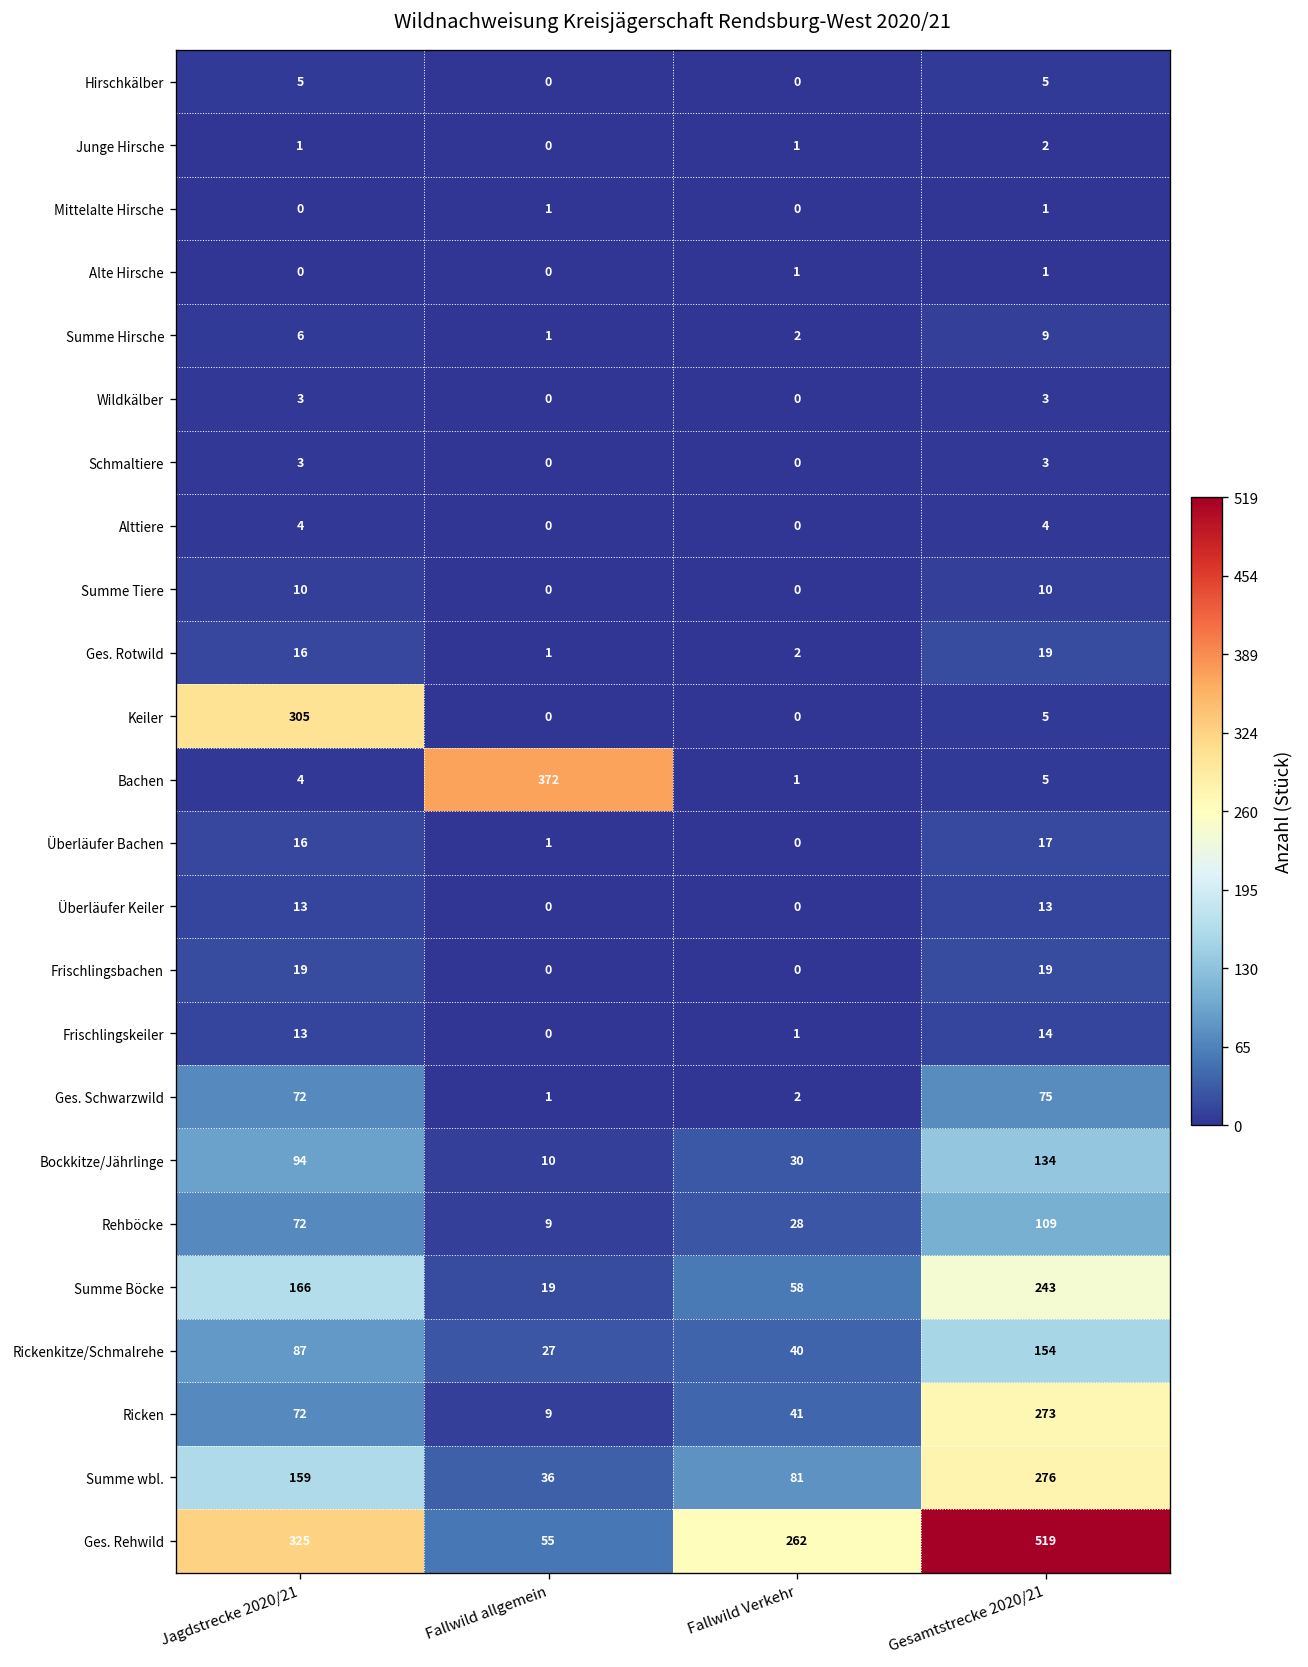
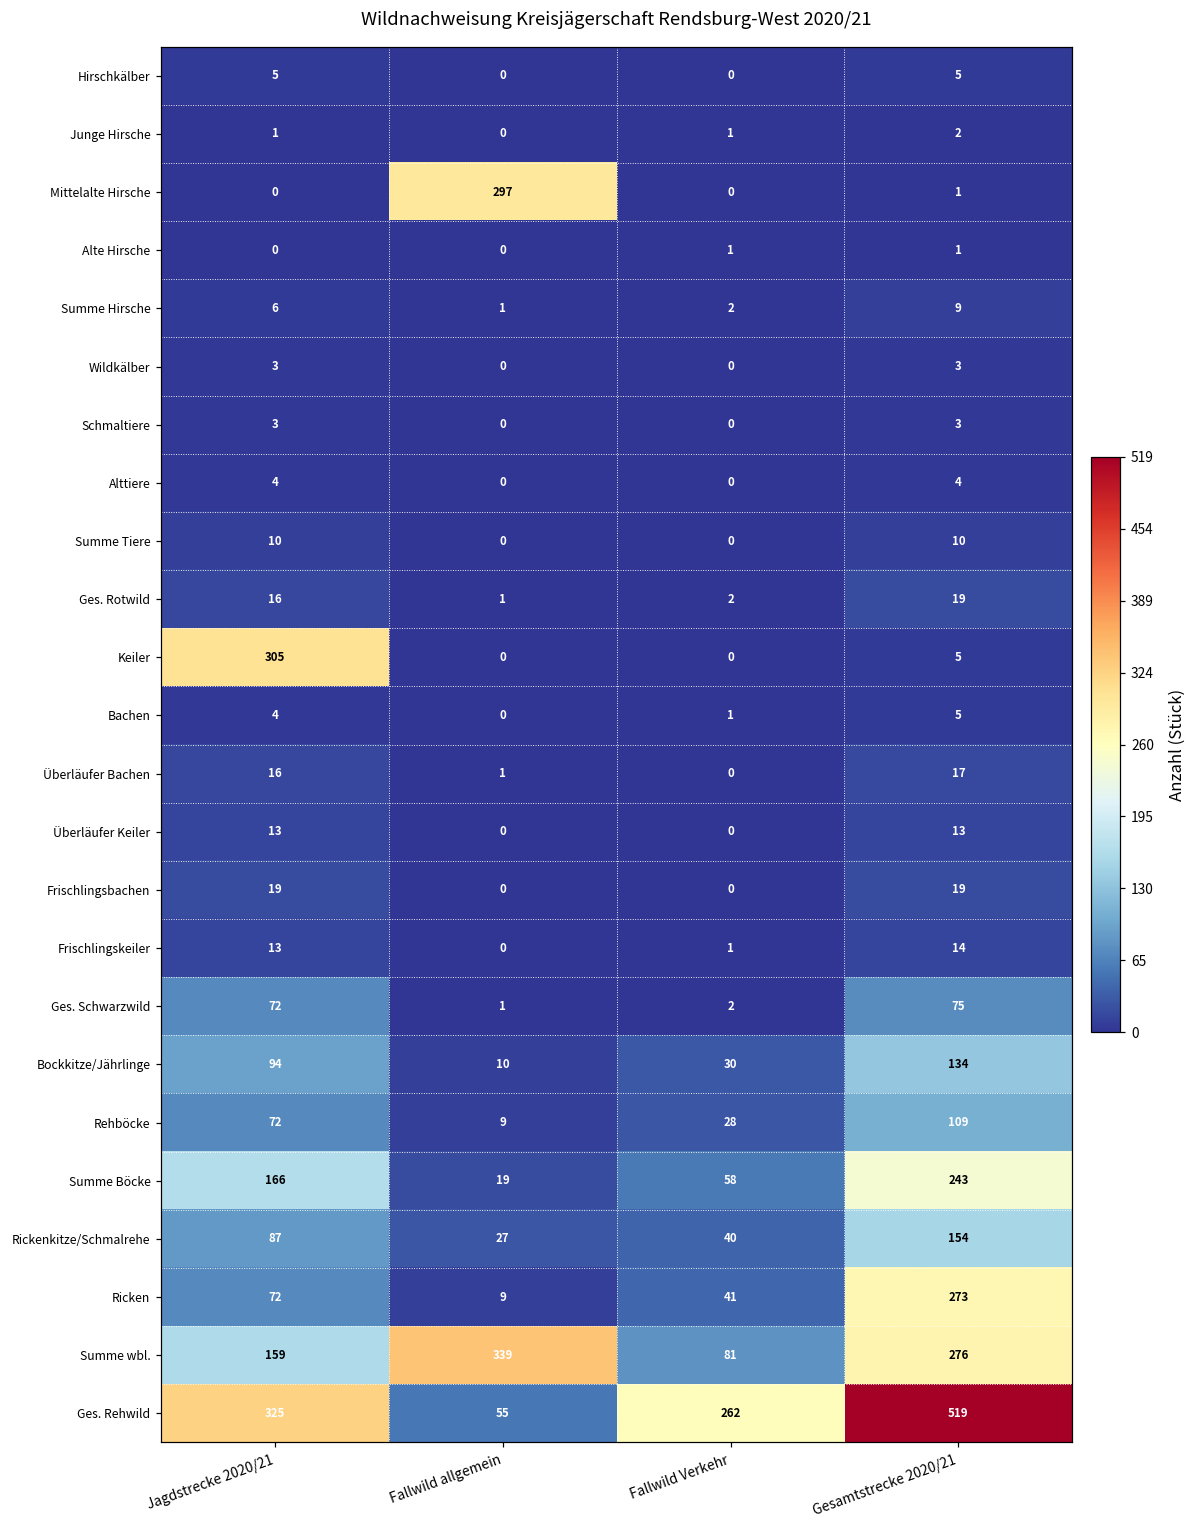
  {
    "Hirschkälber": {
      "Jagdstrecke 2020/21": 5,
      "Fallwild allgemein": 0,
      "Fallwild Verkehr": 0,
      "Gesamtstrecke 2020/21": 5
    },
    "Junge Hirsche": {
      "Jagdstrecke 2020/21": 1,
      "Fallwild allgemein": 0,
      "Fallwild Verkehr": 1,
      "Gesamtstrecke 2020/21": 2
    },
    "Mittelalte Hirsche": {
      "Jagdstrecke 2020/21": 0,
-     "Fallwild allgemein": 1,
+     "Fallwild allgemein": 297,
      "Fallwild Verkehr": 0,
      "Gesamtstrecke 2020/21": 1
    },
    "Alte Hirsche": {
      "Jagdstrecke 2020/21": 0,
      "Fallwild allgemein": 0,
      "Fallwild Verkehr": 1,
      "Gesamtstrecke 2020/21": 1
    },
    "Summe Hirsche": {
      "Jagdstrecke 2020/21": 6,
      "Fallwild allgemein": 1,
      "Fallwild Verkehr": 2,
      "Gesamtstrecke 2020/21": 9
    },
    "Wildkälber": {
      "Jagdstrecke 2020/21": 3,
      "Fallwild allgemein": 0,
      "Fallwild Verkehr": 0,
      "Gesamtstrecke 2020/21": 3
    },
    "Schmaltiere": {
      "Jagdstrecke 2020/21": 3,
      "Fallwild allgemein": 0,
      "Fallwild Verkehr": 0,
      "Gesamtstrecke 2020/21": 3
    },
    "Alttiere": {
      "Jagdstrecke 2020/21": 4,
      "Fallwild allgemein": 0,
      "Fallwild Verkehr": 0,
      "Gesamtstrecke 2020/21": 4
    },
    "Summe Tiere": {
      "Jagdstrecke 2020/21": 10,
      "Fallwild allgemein": 0,
      "Fallwild Verkehr": 0,
      "Gesamtstrecke 2020/21": 10
    },
    "Ges. Rotwild": {
      "Jagdstrecke 2020/21": 16,
      "Fallwild allgemein": 1,
      "Fallwild Verkehr": 2,
      "Gesamtstrecke 2020/21": 19
    },
    "Keiler": {
      "Jagdstrecke 2020/21": 305,
      "Fallwild allgemein": 0,
      "Fallwild Verkehr": 0,
      "Gesamtstrecke 2020/21": 5
    },
    "Bachen": {
      "Jagdstrecke 2020/21": 4,
-     "Fallwild allgemein": 372,
+     "Fallwild allgemein": 0,
      "Fallwild Verkehr": 1,
      "Gesamtstrecke 2020/21": 5
    },
    "Überläufer Bachen": {
      "Jagdstrecke 2020/21": 16,
      "Fallwild allgemein": 1,
      "Fallwild Verkehr": 0,
      "Gesamtstrecke 2020/21": 17
    },
    "Überläufer Keiler": {
      "Jagdstrecke 2020/21": 13,
      "Fallwild allgemein": 0,
      "Fallwild Verkehr": 0,
      "Gesamtstrecke 2020/21": 13
    },
    "Frischlingsbachen": {
      "Jagdstrecke 2020/21": 19,
      "Fallwild allgemein": 0,
      "Fallwild Verkehr": 0,
      "Gesamtstrecke 2020/21": 19
    },
    "Frischlingskeiler": {
      "Jagdstrecke 2020/21": 13,
      "Fallwild allgemein": 0,
      "Fallwild Verkehr": 1,
      "Gesamtstrecke 2020/21": 14
    },
    "Ges. Schwarzwild": {
      "Jagdstrecke 2020/21": 72,
      "Fallwild allgemein": 1,
      "Fallwild Verkehr": 2,
      "Gesamtstrecke 2020/21": 75
    },
    "Bockkitze/Jährlinge": {
      "Jagdstrecke 2020/21": 94,
      "Fallwild allgemein": 10,
      "Fallwild Verkehr": 30,
      "Gesamtstrecke 2020/21": 134
    },
    "Rehböcke": {
      "Jagdstrecke 2020/21": 72,
      "Fallwild allgemein": 9,
      "Fallwild Verkehr": 28,
      "Gesamtstrecke 2020/21": 109
    },
    "Summe Böcke": {
      "Jagdstrecke 2020/21": 166,
      "Fallwild allgemein": 19,
      "Fallwild Verkehr": 58,
      "Gesamtstrecke 2020/21": 243
    },
    "Rickenkitze/Schmalrehe": {
      "Jagdstrecke 2020/21": 87,
      "Fallwild allgemein": 27,
      "Fallwild Verkehr": 40,
      "Gesamtstrecke 2020/21": 154
    },
    "Ricken": {
      "Jagdstrecke 2020/21": 72,
      "Fallwild allgemein": 9,
      "Fallwild Verkehr": 41,
      "Gesamtstrecke 2020/21": 273
    },
    "Summe wbl.": {
      "Jagdstrecke 2020/21": 159,
-     "Fallwild allgemein": 36,
+     "Fallwild allgemein": 339,
      "Fallwild Verkehr": 81,
      "Gesamtstrecke 2020/21": 276
    },
    "Ges. Rehwild": {
      "Jagdstrecke 2020/21": 325,
      "Fallwild allgemein": 55,
      "Fallwild Verkehr": 262,
      "Gesamtstrecke 2020/21": 519
    }
  }
